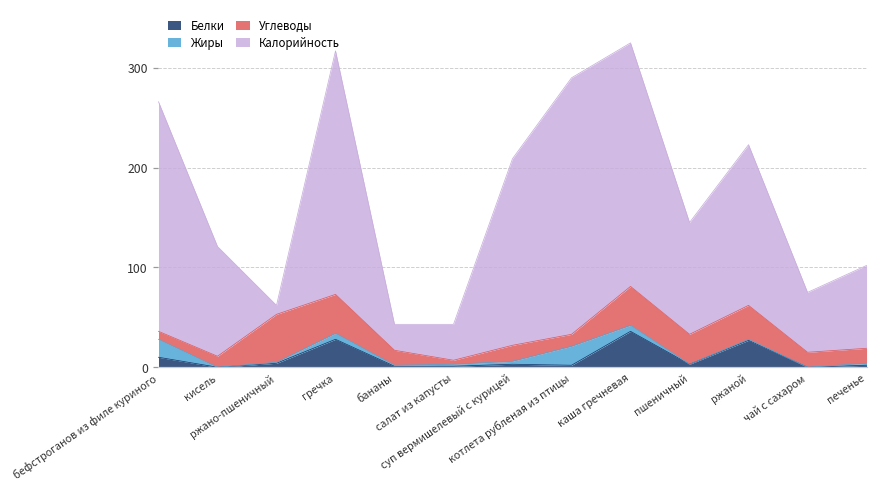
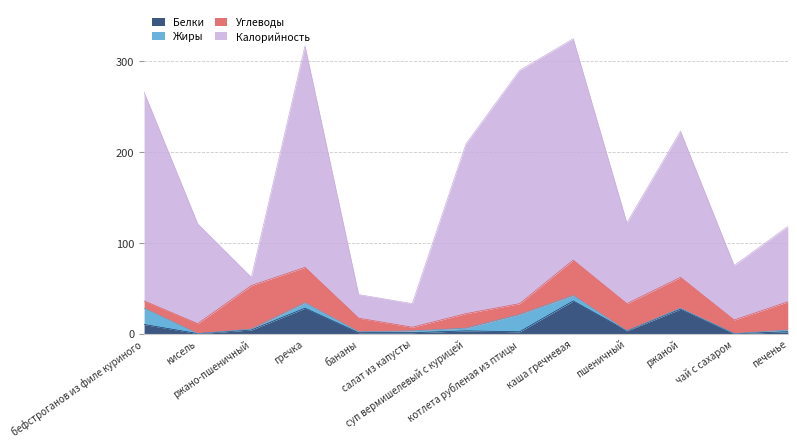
  {
    "Белки": {
      "бефстроганов из филе куриного": 10,
      "гречка": 30,
      "суп вермишелевый с курицей": 0,
      "котлета рубленая из птицы": 0,
      "каша гречневая": 40
    },
    "Жиры": {
      "бефстроганов из филе куриного": 20,
      "гречка": 10,
      "суп вермишелевый с курицей": 0,
      "котлета рубленая из птицы": 20,
      "каша гречневая": 10
    },
    "Углеводы": {
      "бефстроганов из филе куриного": 10,
      "кисель": 10,
      "ржано-пшеничный": 50,
      "гречка": 40,
      "бананы": 20,
      "салат из капусты": 0,
      "суп вермишелевый с курицей": 20,
      "котлета рубленая из птицы": 10,
      "каша гречневая": 40,
      "пшеничный": 30,
      "ржаной": 30,
      "чай с сахаром": 20,
-     "печенье": 20
+     "печенье": 30
    },
    "Калорийность": {
      "бефстроганов из филе куриного": 230,
      "кисель": 110,
      "ржано-пшеничный": 10,
      "гречка": 240,
      "бананы": 30,
-     "салат из капусты": 40,
+     "салат из капусты": 30,
      "суп вермишелевый с курицей": 190,
      "котлета рубленая из птицы": 260,
      "каша гречневая": 240,
-     "пшеничный": 110,
+     "пшеничный": 90,
      "ржаной": 160,
      "чай с сахаром": 60,
      "печенье": 80
    }
  }
